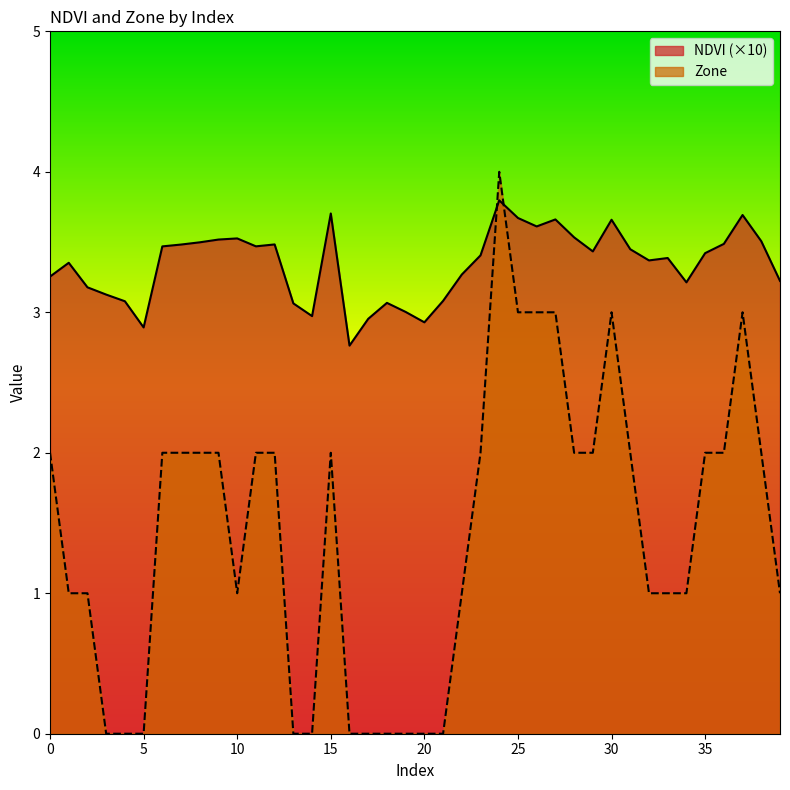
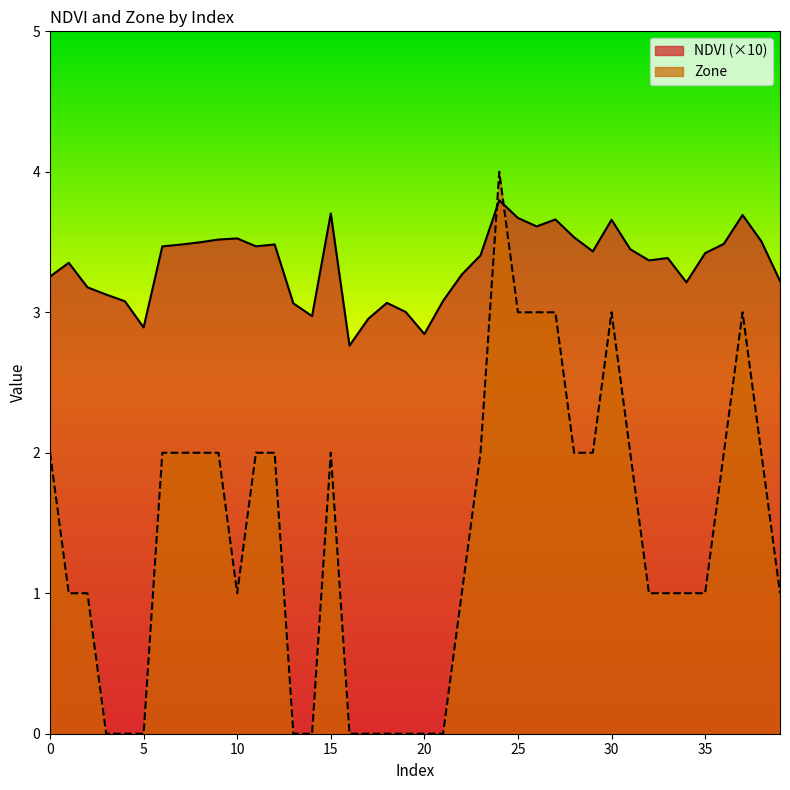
  {
    "NDVI (×10)": {
      "0": 3.25,
      "5": 2.89,
      "10": 3.53,
      "15": 3.70,
-     "20": 2.93,
+     "20": 2.85,
      "25": 3.67,
      "30": 3.66,
      "35": 3.42
    },
    "Zone": {
      "0": 2,
      "5": 0,
      "10": 1,
      "15": 2,
      "20": 0,
      "25": 3,
      "30": 3,
-     "35": 2
+     "35": 1
    }
  }
